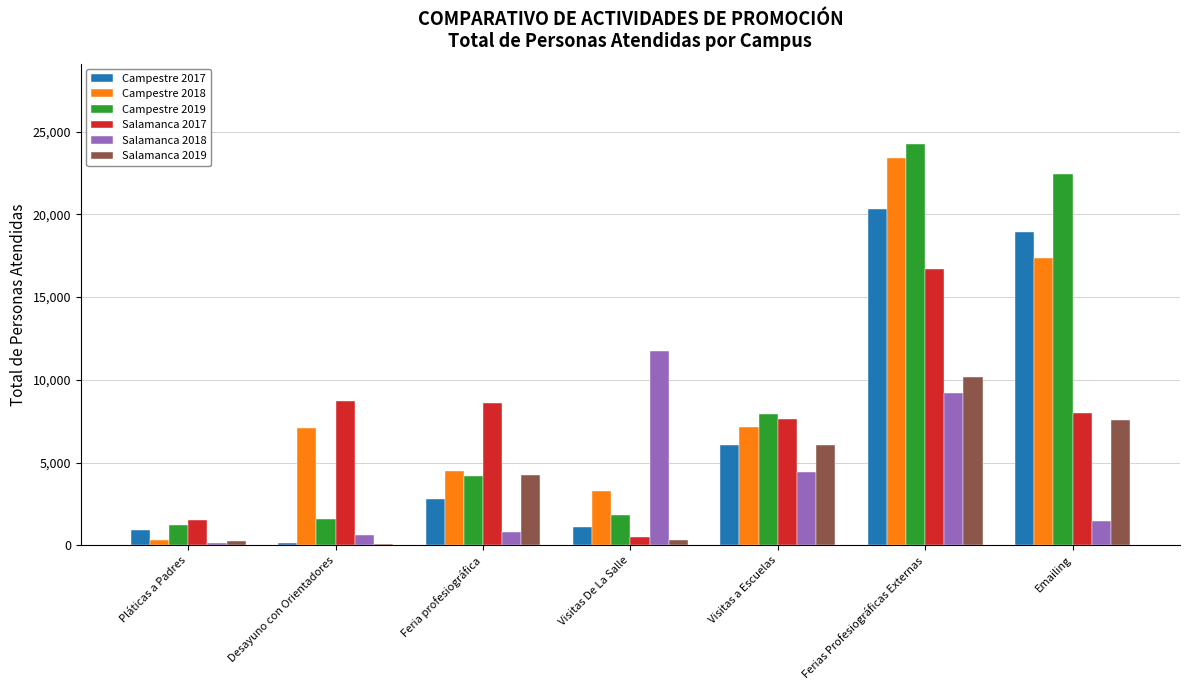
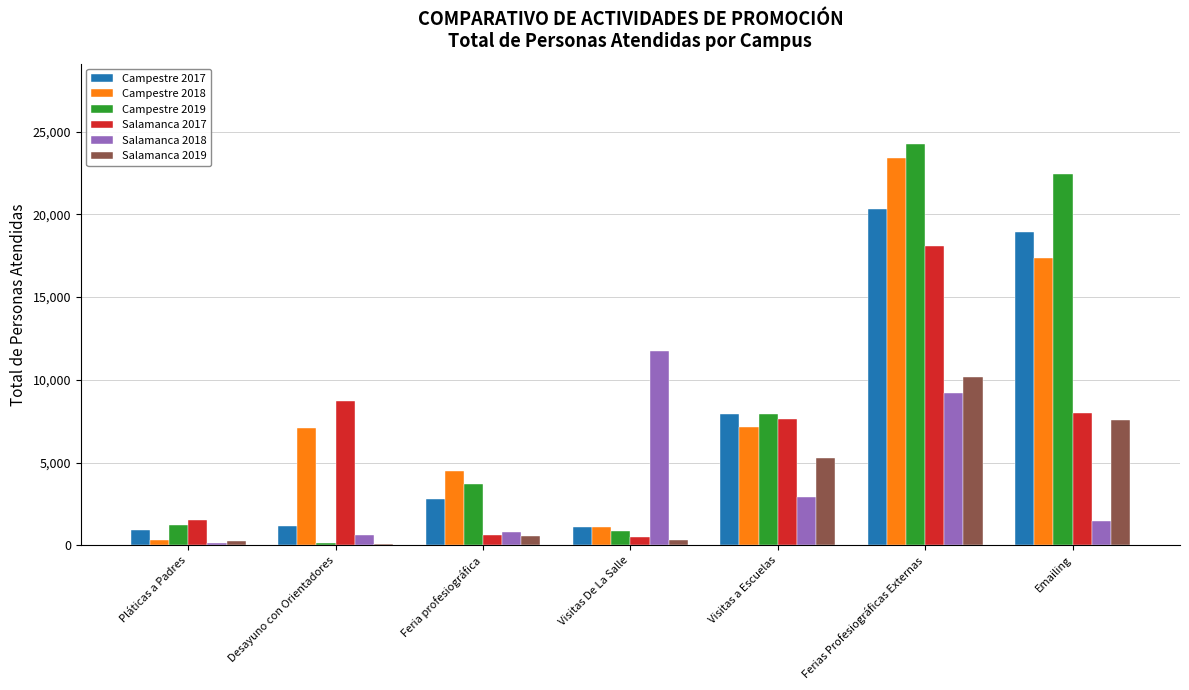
  {
    "Campestre 2017": {
      "Pláticas a Padres": "900",
-     "Desayuno con Orientadores": "100",
+     "Desayuno con Orientadores": "1,200",
      "Feria profesiográfica": "2,800",
      "Visitas De La Salle": "1,100",
-     "Visitas a Escuelas": "6,100",
+     "Visitas a Escuelas": "8,000",
      "Ferias Profesiográficas Externas": "20,300",
      "Emailing": "18,900"
    },
    "Campestre 2018": {
      "Pláticas a Padres": "300",
      "Desayuno con Orientadores": "7,100",
      "Feria profesiográfica": "4,500",
-     "Visitas De La Salle": "3,300",
+     "Visitas De La Salle": "1,100",
      "Visitas a Escuelas": "7,100",
      "Ferias Profesiográficas Externas": "23,400",
      "Emailing": "17,400"
    },
    "Campestre 2019": {
      "Pláticas a Padres": "1,200",
-     "Desayuno con Orientadores": "1,600",
-     "Feria profesiográfica": "4,200",
-     "Visitas De La Salle": "1,800",
+     "Desayuno con Orientadores": "200",
+     "Feria profesiográfica": "3,700",
+     "Visitas De La Salle": "900",
      "Visitas a Escuelas": "7,900",
      "Ferias Profesiográficas Externas": "24,300",
      "Emailing": "22,500"
    },
    "Salamanca 2017": {
      "Pláticas a Padres": "1,500",
      "Desayuno con Orientadores": "8,700",
-     "Feria profesiográfica": "8,600",
+     "Feria profesiográfica": "600",
      "Visitas De La Salle": "500",
      "Visitas a Escuelas": "7,600",
-     "Ferias Profesiográficas Externas": "16,700",
+     "Ferias Profesiográficas Externas": "18,100",
      "Emailing": "8,000"
    },
    "Salamanca 2018": {
      "Pláticas a Padres": "200",
      "Desayuno con Orientadores": "600",
      "Feria profesiográfica": "800",
      "Visitas De La Salle": "11,800",
-     "Visitas a Escuelas": "4,400",
+     "Visitas a Escuelas": "2,900",
      "Ferias Profesiográficas Externas": "9,200",
      "Emailing": "1,500"
    },
    "Salamanca 2019": {
      "Pláticas a Padres": "200",
-     "Feria profesiográfica": "4,300",
+     "Feria profesiográfica": "500",
      "Visitas De La Salle": "300",
-     "Visitas a Escuelas": "6,100",
+     "Visitas a Escuelas": "5,300",
      "Ferias Profesiográficas Externas": "10,200",
      "Emailing": "7,600"
    }
  }
